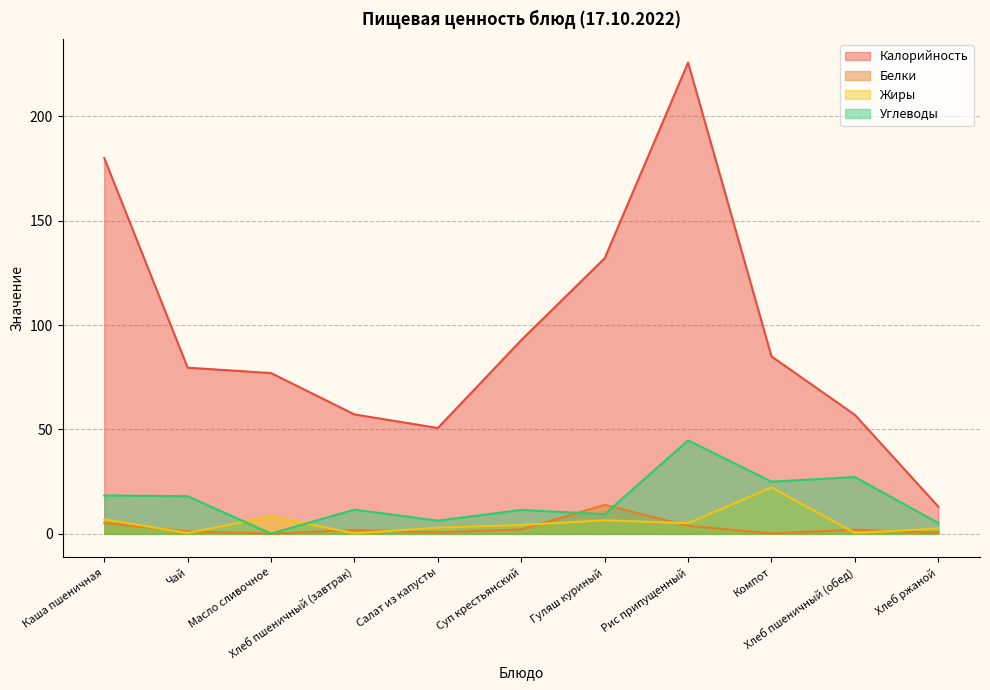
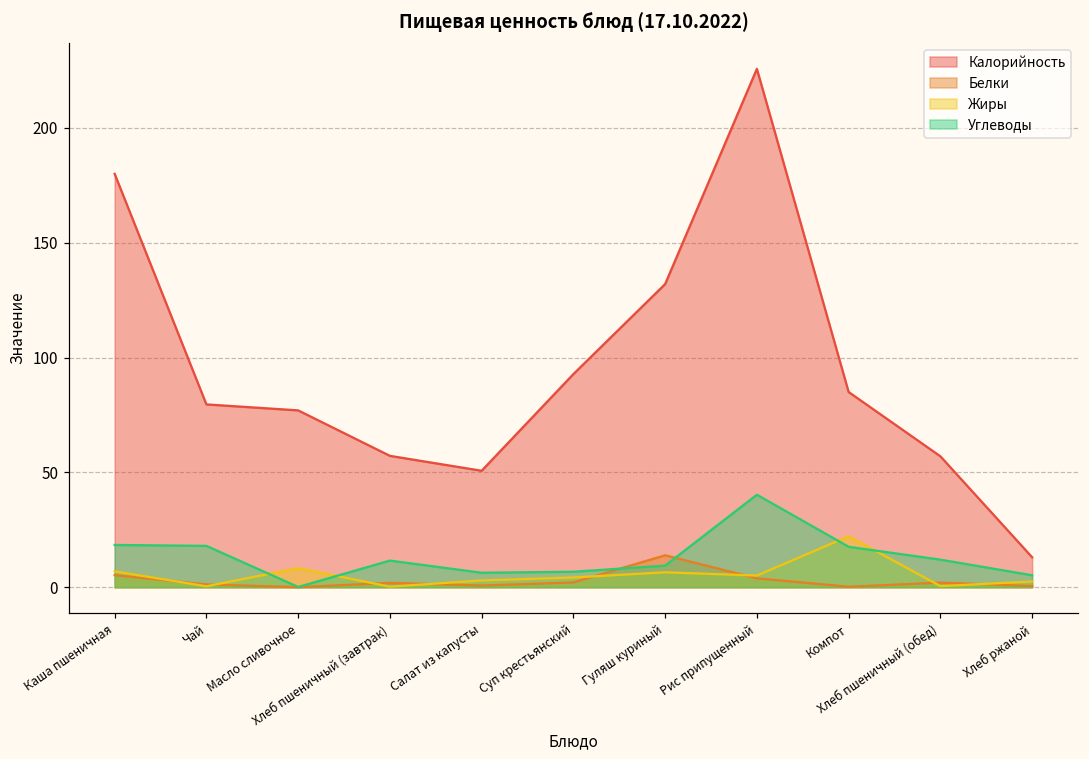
  {
    "Углеводы": {
      "Каша пшеничная": 18,
      "Чай": 18,
      "Хлеб пшеничный (завтрак)": 12,
      "Салат из капусты": 6,
-     "Суп крестьянский": 11,
+     "Суп крестьянский": 7,
      "Гуляш куриный": 9,
-     "Рис припущенный": 45,
-     "Компот": 25,
-     "Хлеб пшеничный (обед)": 27,
+     "Рис припущенный": 40,
+     "Компот": 18,
+     "Хлеб пшеничный (обед)": 12,
      "Хлеб ржаной": 5
    }
  }
